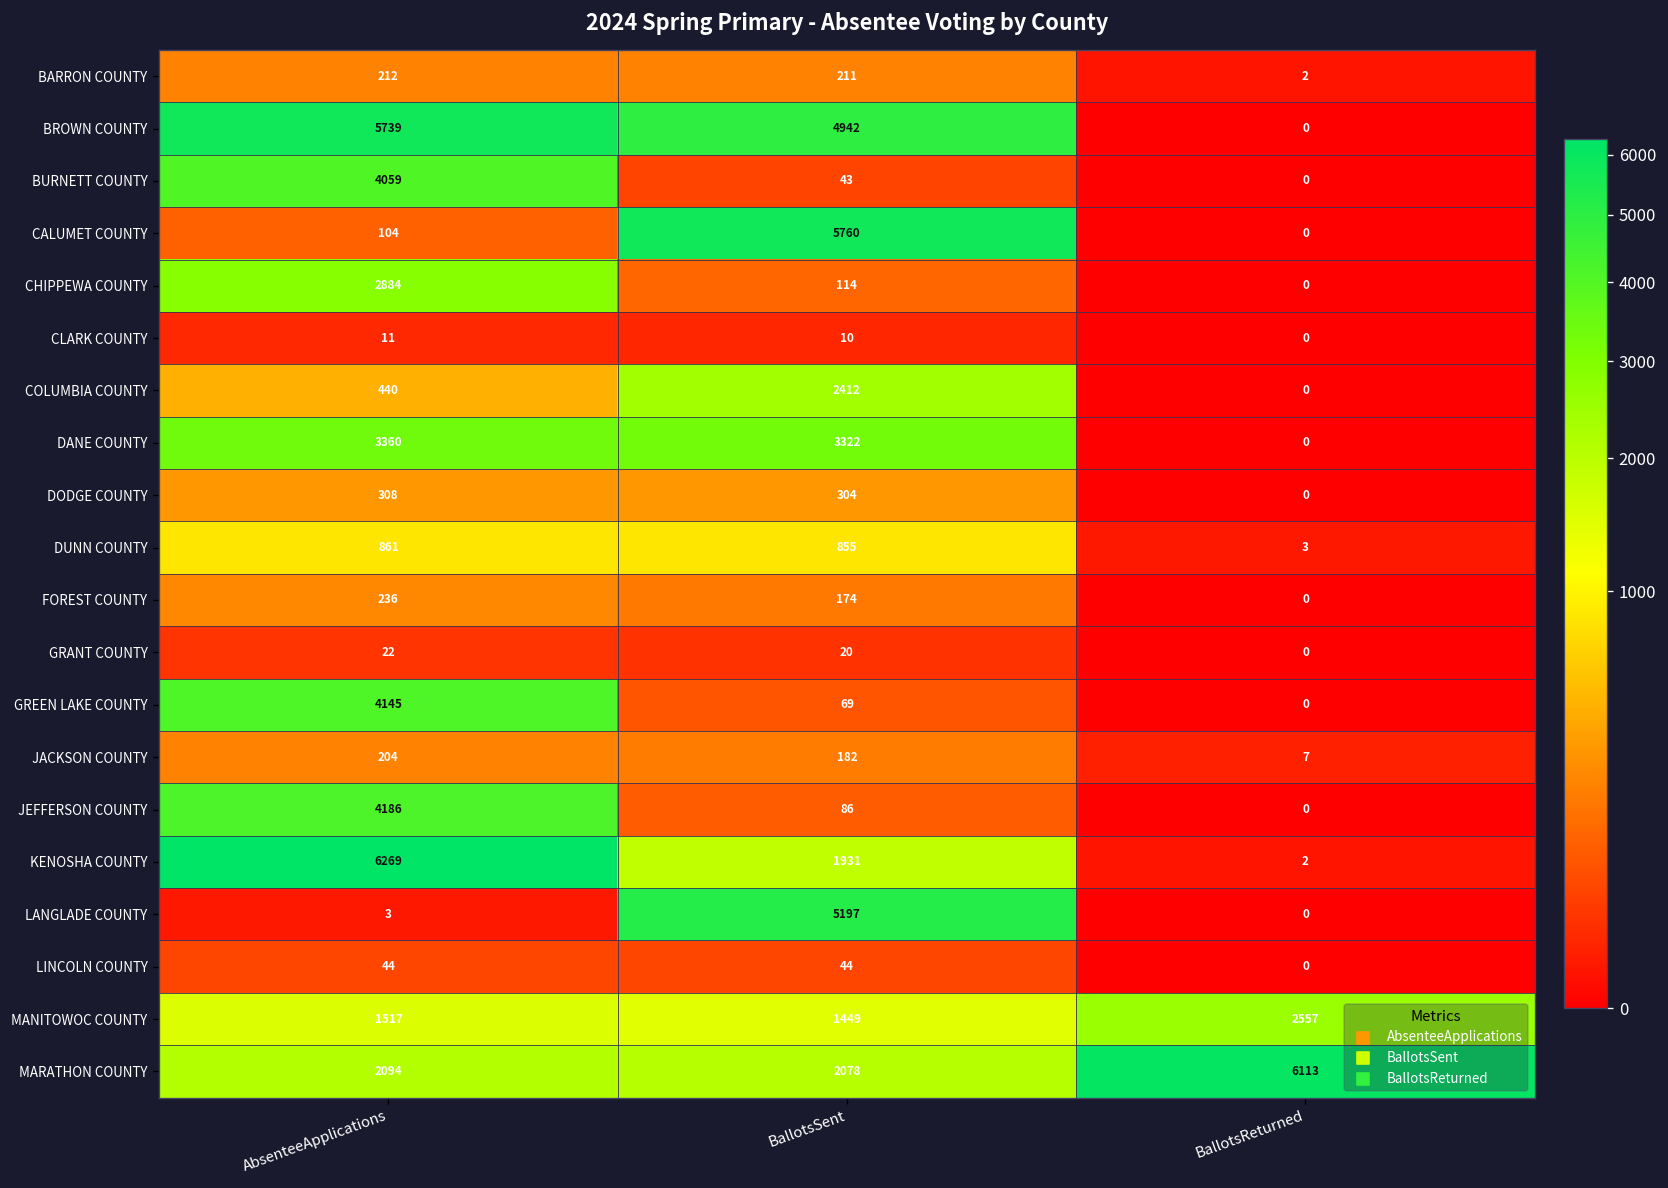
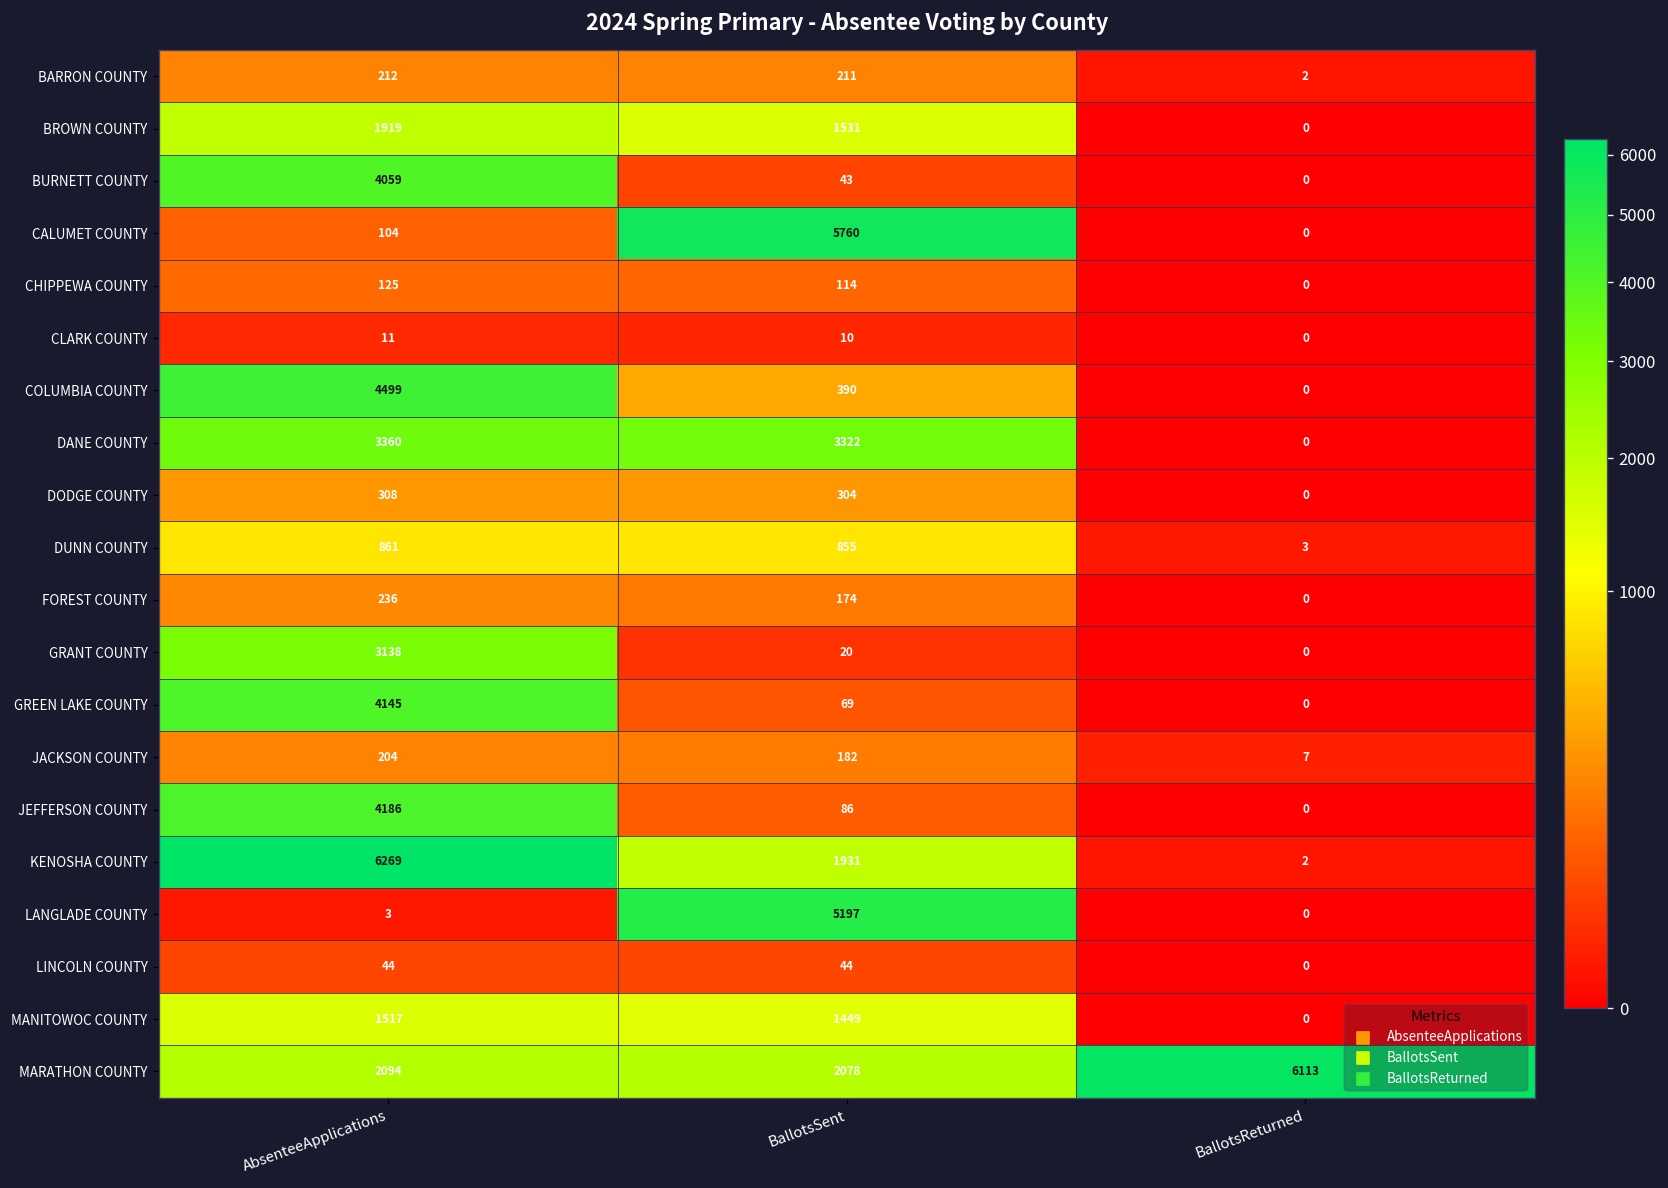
  {
    "BARRON COUNTY": {
      "AbsenteeApplications": 212,
      "BallotsSent": 211,
      "BallotsReturned": 2
    },
    "BROWN COUNTY": {
-     "AbsenteeApplications": 5739,
-     "BallotsSent": 4942,
+     "AbsenteeApplications": 1919,
+     "BallotsSent": 1531,
      "BallotsReturned": 0
    },
    "BURNETT COUNTY": {
      "AbsenteeApplications": 4059,
      "BallotsSent": 43,
      "BallotsReturned": 0
    },
    "CALUMET COUNTY": {
      "AbsenteeApplications": 104,
      "BallotsSent": 5760,
      "BallotsReturned": 0
    },
    "CHIPPEWA COUNTY": {
-     "AbsenteeApplications": 2884,
+     "AbsenteeApplications": 125,
      "BallotsSent": 114,
      "BallotsReturned": 0
    },
    "CLARK COUNTY": {
      "AbsenteeApplications": 11,
      "BallotsSent": 10,
      "BallotsReturned": 0
    },
    "COLUMBIA COUNTY": {
-     "AbsenteeApplications": 440,
-     "BallotsSent": 2412,
+     "AbsenteeApplications": 4499,
+     "BallotsSent": 390,
      "BallotsReturned": 0
    },
    "DANE COUNTY": {
      "AbsenteeApplications": 3360,
      "BallotsSent": 3322,
      "BallotsReturned": 0
    },
    "DODGE COUNTY": {
      "AbsenteeApplications": 308,
      "BallotsSent": 304,
      "BallotsReturned": 0
    },
    "DUNN COUNTY": {
      "AbsenteeApplications": 861,
      "BallotsSent": 855,
      "BallotsReturned": 3
    },
    "FOREST COUNTY": {
      "AbsenteeApplications": 236,
      "BallotsSent": 174,
      "BallotsReturned": 0
    },
    "GRANT COUNTY": {
-     "AbsenteeApplications": 22,
+     "AbsenteeApplications": 3138,
      "BallotsSent": 20,
      "BallotsReturned": 0
    },
    "GREEN LAKE COUNTY": {
      "AbsenteeApplications": 4145,
      "BallotsSent": 69,
      "BallotsReturned": 0
    },
    "JACKSON COUNTY": {
      "AbsenteeApplications": 204,
      "BallotsSent": 182,
      "BallotsReturned": 7
    },
    "JEFFERSON COUNTY": {
      "AbsenteeApplications": 4186,
      "BallotsSent": 86,
      "BallotsReturned": 0
    },
    "KENOSHA COUNTY": {
      "AbsenteeApplications": 6269,
      "BallotsSent": 1931,
      "BallotsReturned": 2
    },
    "LANGLADE COUNTY": {
      "AbsenteeApplications": 3,
      "BallotsSent": 5197,
      "BallotsReturned": 0
    },
    "LINCOLN COUNTY": {
      "AbsenteeApplications": 44,
      "BallotsSent": 44,
      "BallotsReturned": 0
    },
    "MANITOWOC COUNTY": {
      "AbsenteeApplications": 1517,
      "BallotsSent": 1449,
-     "BallotsReturned": 2557
+     "BallotsReturned": 0
    },
    "MARATHON COUNTY": {
      "AbsenteeApplications": 2094,
      "BallotsSent": 2078,
      "BallotsReturned": 6113
    }
  }
